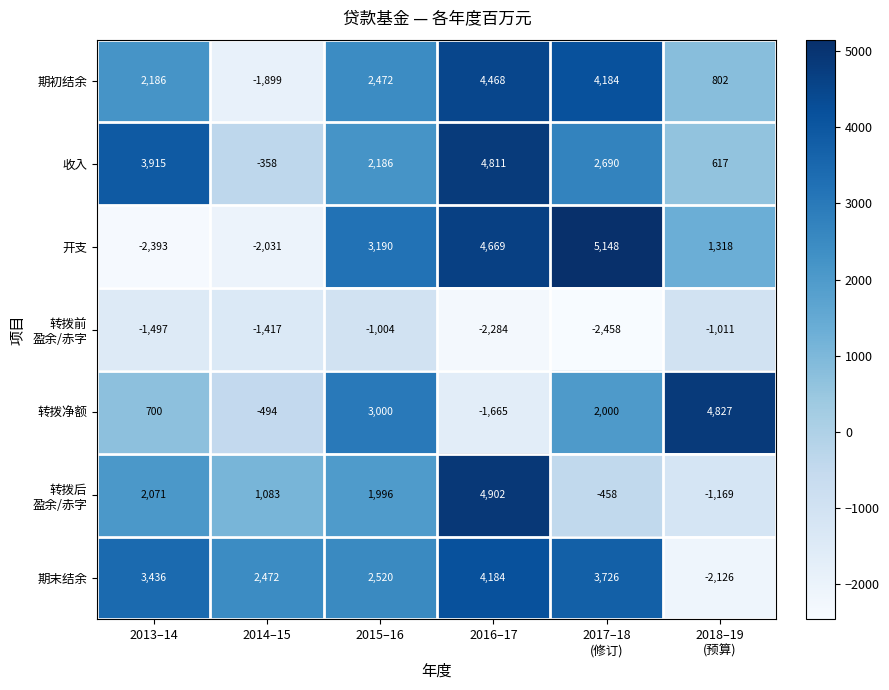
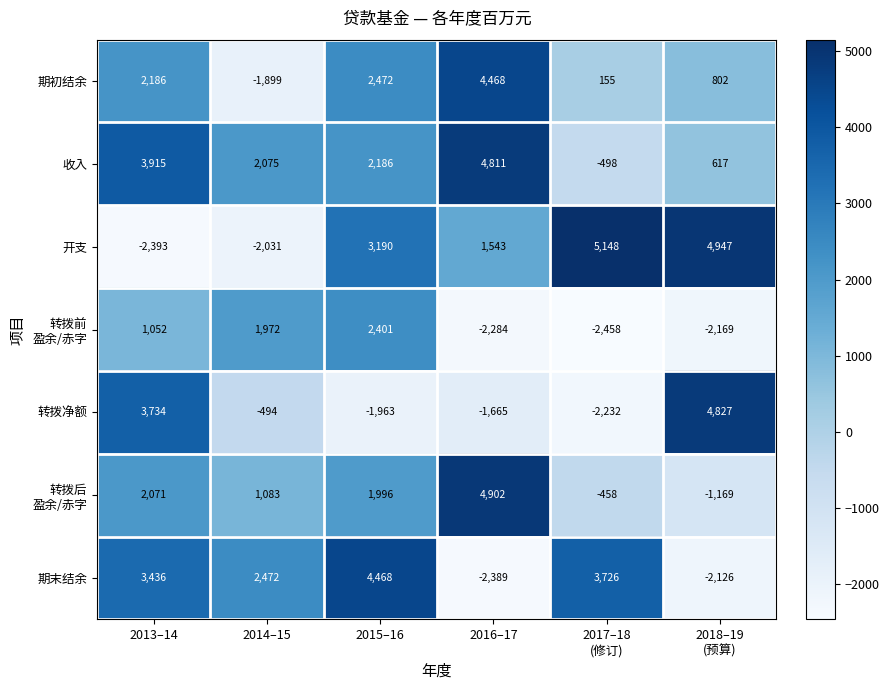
  {
    "期初结余": {
      "2013–14": "2,186",
      "2014–15": "-1,899",
      "2015–16": "2,472",
      "2016–17": "4,468",
-     "2017–18 (修订)": "4,184",
+     "2017–18 (修订)": "155",
      "2018–19 (预算)": "802"
    },
    "收入": {
      "2013–14": "3,915",
-     "2014–15": "-358",
+     "2014–15": "2,075",
      "2015–16": "2,186",
      "2016–17": "4,811",
-     "2017–18 (修订)": "2,690",
+     "2017–18 (修订)": "-498",
      "2018–19 (预算)": "617"
    },
    "开支": {
      "2013–14": "-2,393",
      "2014–15": "-2,031",
      "2015–16": "3,190",
-     "2016–17": "4,669",
+     "2016–17": "1,543",
      "2017–18 (修订)": "5,148",
-     "2018–19 (预算)": "1,318"
+     "2018–19 (预算)": "4,947"
    },
    "转拨前 盈余/赤字": {
-     "2013–14": "-1,497",
-     "2014–15": "-1,417",
-     "2015–16": "-1,004",
+     "2013–14": "1,052",
+     "2014–15": "1,972",
+     "2015–16": "2,401",
      "2016–17": "-2,284",
      "2017–18 (修订)": "-2,458",
-     "2018–19 (预算)": "-1,011"
+     "2018–19 (预算)": "-2,169"
    },
    "转拨净额": {
-     "2013–14": "700",
+     "2013–14": "3,734",
      "2014–15": "-494",
-     "2015–16": "3,000",
+     "2015–16": "-1,963",
      "2016–17": "-1,665",
-     "2017–18 (修订)": "2,000",
+     "2017–18 (修订)": "-2,232",
      "2018–19 (预算)": "4,827"
    },
    "转拨后 盈余/赤字": {
      "2013–14": "2,071",
      "2014–15": "1,083",
      "2015–16": "1,996",
      "2016–17": "4,902",
      "2017–18 (修订)": "-458",
      "2018–19 (预算)": "-1,169"
    },
    "期末结余": {
      "2013–14": "3,436",
      "2014–15": "2,472",
-     "2015–16": "2,520",
-     "2016–17": "4,184",
+     "2015–16": "4,468",
+     "2016–17": "-2,389",
      "2017–18 (修订)": "3,726",
      "2018–19 (预算)": "-2,126"
    }
  }
